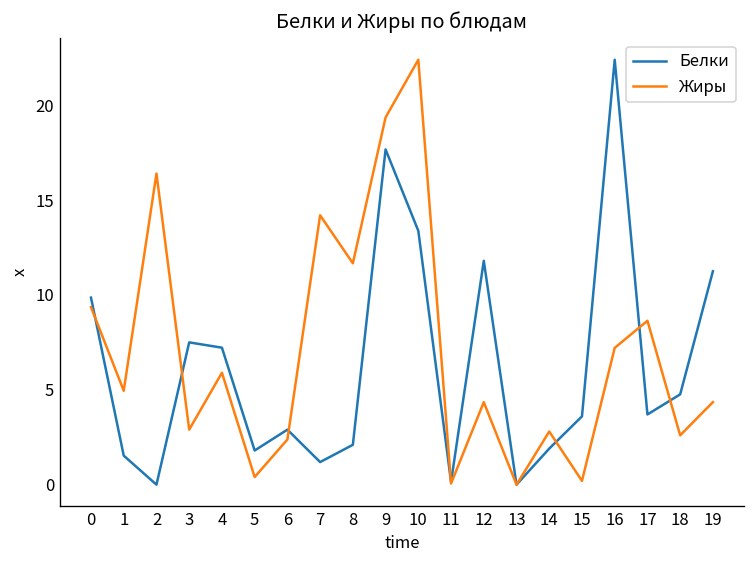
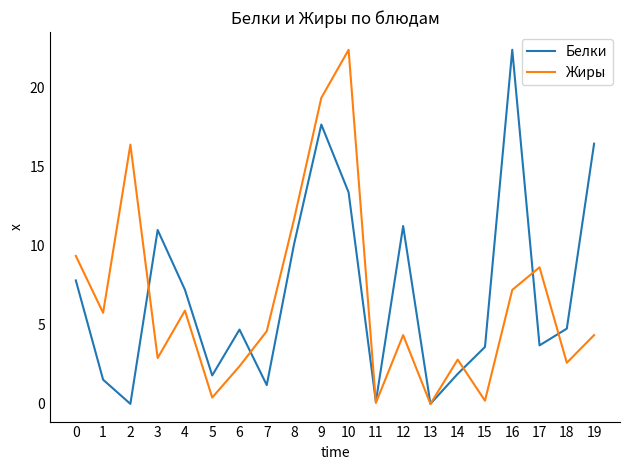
  {
    "Белки": {
-     "0": 9.9,
+     "0": 7.8,
      "1": 1.5,
      "2": 0.0,
-     "3": 7.5,
+     "3": 11.0,
      "4": 7.2,
      "5": 1.8,
-     "6": 2.9,
+     "6": 4.7,
      "7": 1.2,
-     "8": 2.1,
+     "8": 10.1,
      "9": 17.7,
      "10": 13.4,
-     "12": 11.8,
+     "12": 11.3,
      "14": 1.9,
      "15": 3.6,
      "16": 22.4,
      "17": 3.7,
      "18": 4.8,
-     "19": 11.3
+     "19": 16.5
    },
    "Жиры": {
      "0": 9.4,
-     "1": 5.0,
+     "1": 5.8,
      "2": 16.4,
      "3": 2.9,
      "4": 5.9,
      "5": 0.4,
      "6": 2.4,
-     "7": 14.2,
+     "7": 4.6,
      "8": 11.7,
      "9": 19.4,
      "10": 22.4,
      "12": 4.4,
      "14": 2.8,
      "15": 0.2,
      "16": 7.2,
      "17": 8.6,
      "18": 2.6,
      "19": 4.4
    }
  }
